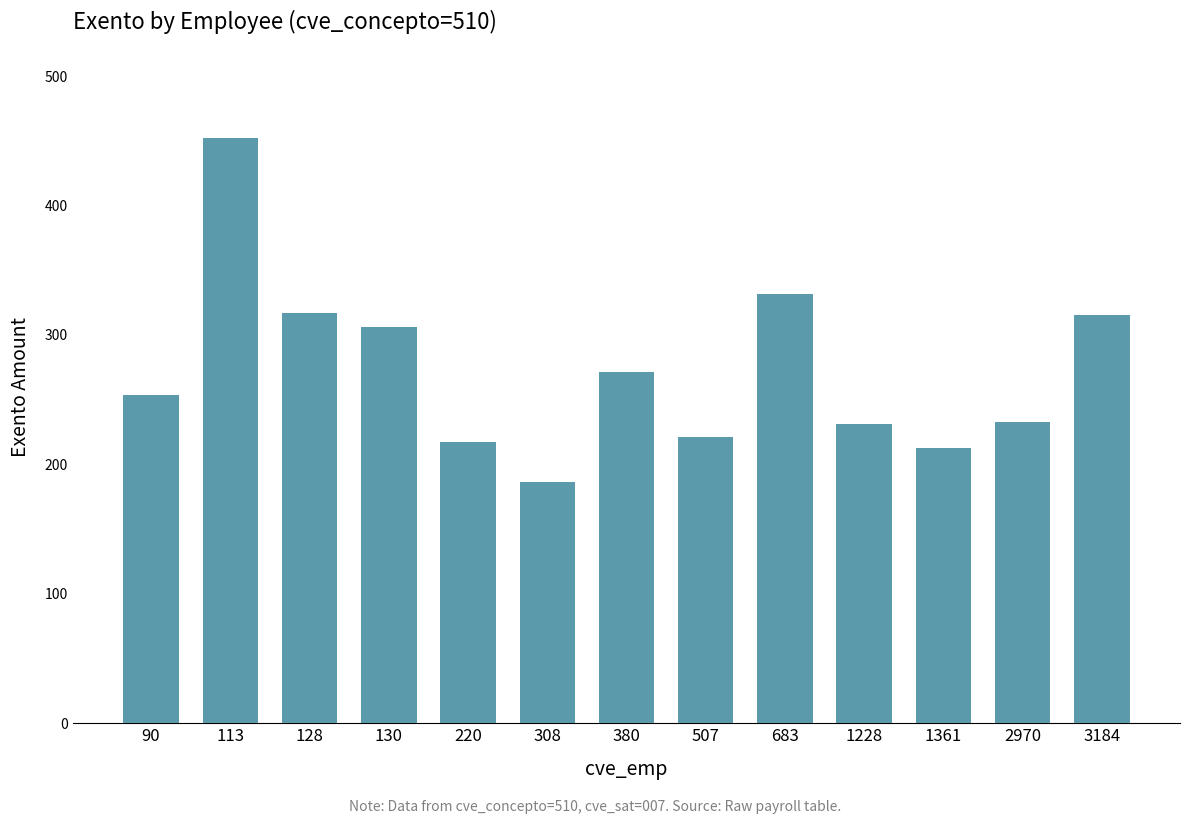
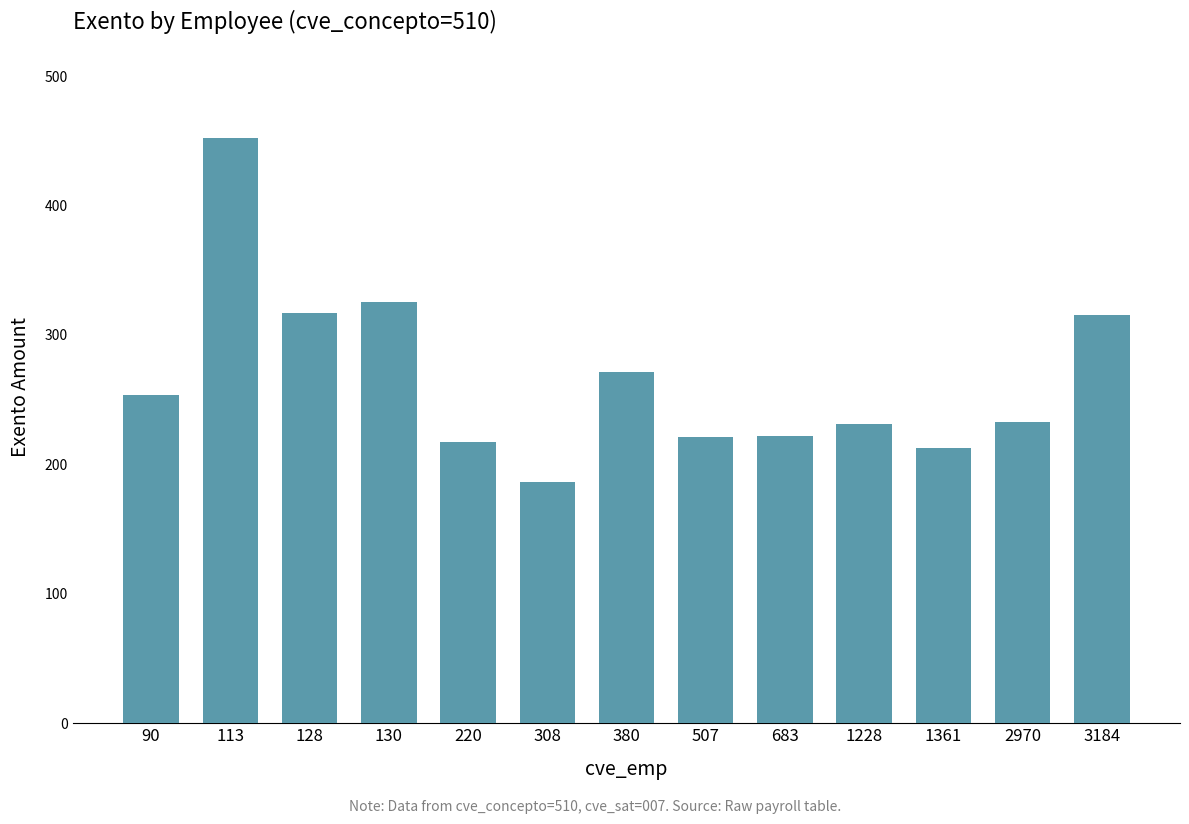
  {
    "90": 253,
    "113": 452,
    "128": 317,
-   "130": 306,
+   "130": 325,
    "220": 217,
    "308": 187,
    "380": 272,
    "507": 221,
-   "683": 331,
+   "683": 222,
    "1228": 231,
    "1361": 213,
    "2970": 233,
    "3184": 315
  }
